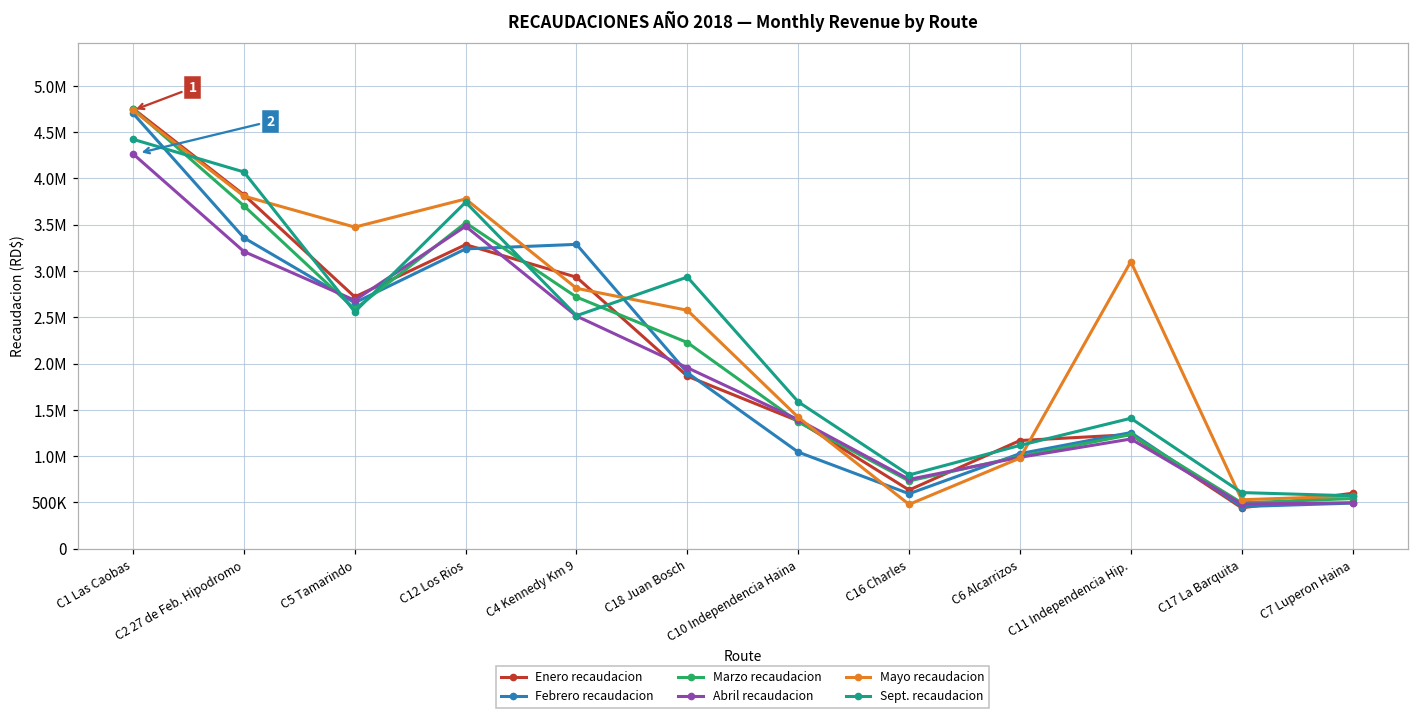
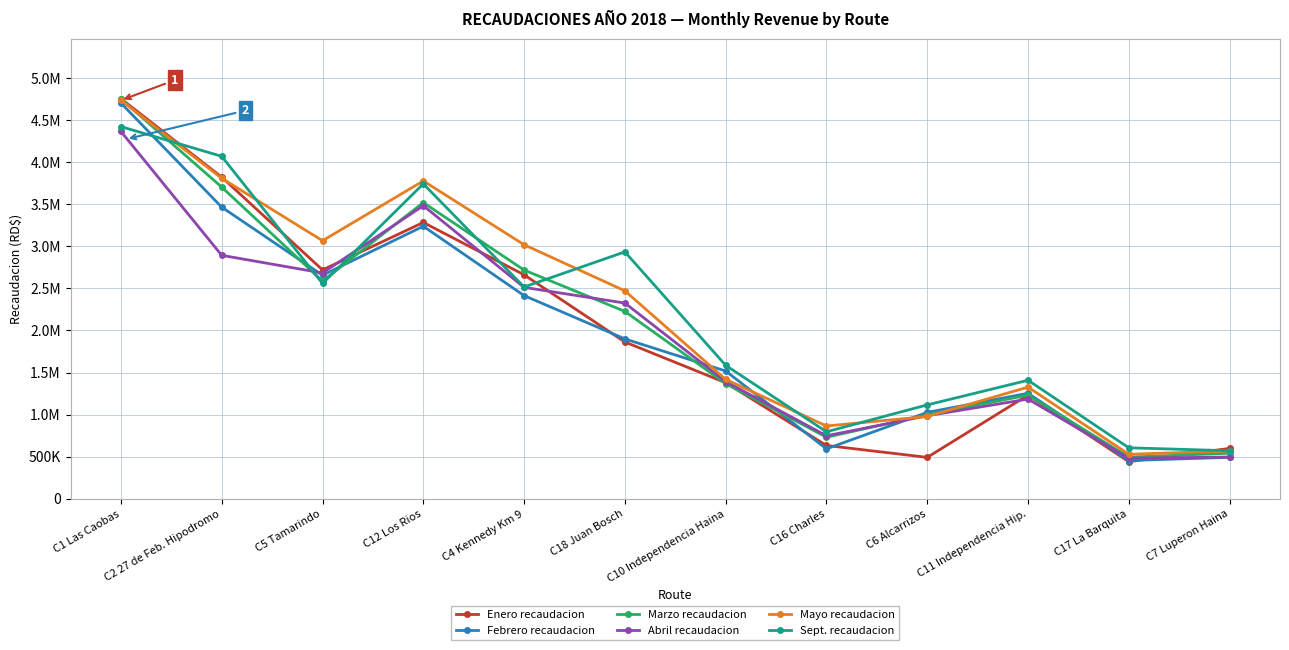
  {
    "Enero recaudacion": {
      "C5 Tamarindo": 2700000,
      "C12 Los Rios": 3300000,
-     "C4 Kennedy Km 9": 2900000,
+     "C4 Kennedy Km 9": 2700000,
      "C18 Juan Bosch": 1900000,
      "C16 Charles": 600000,
-     "C6 Alcarrizos": 1200000
+     "C6 Alcarrizos": 500000
    },
    "Febrero recaudacion": {
      "C1 Las Caobas": 4700000,
-     "C2 27 de Feb. Hipodromo": 3400000,
+     "C2 27 de Feb. Hipodromo": 3500000,
      "C12 Los Rios": 3200000,
-     "C4 Kennedy Km 9": 3300000,
+     "C4 Kennedy Km 9": 2400000,
      "C18 Juan Bosch": 1900000,
-     "C10 Independencia Haina": 1000000,
+     "C10 Independencia Haina": 1500000,
      "C16 Charles": 600000
    },
    "Abril recaudacion": {
-     "C1 Las Caobas": 4300000,
-     "C2 27 de Feb. Hipodromo": 3200000,
+     "C1 Las Caobas": 4400000,
+     "C2 27 de Feb. Hipodromo": 2900000,
      "C12 Los Rios": 3500000,
-     "C18 Juan Bosch": 2000000,
+     "C18 Juan Bosch": 2300000,
      "C11 Independencia Hip.": 1200000
    },
    "Mayo recaudacion": {
-     "C5 Tamarindo": 3500000,
+     "C5 Tamarindo": 3100000,
      "C12 Los Rios": 3800000,
-     "C4 Kennedy Km 9": 2800000,
-     "C18 Juan Bosch": 2600000,
-     "C16 Charles": 500000,
-     "C11 Independencia Hip.": 3100000,
+     "C4 Kennedy Km 9": 3000000,
+     "C18 Juan Bosch": 2500000,
+     "C16 Charles": 900000,
+     "C11 Independencia Hip.": 1300000,
      "C17 La Barquita": 500000
    }
  }
